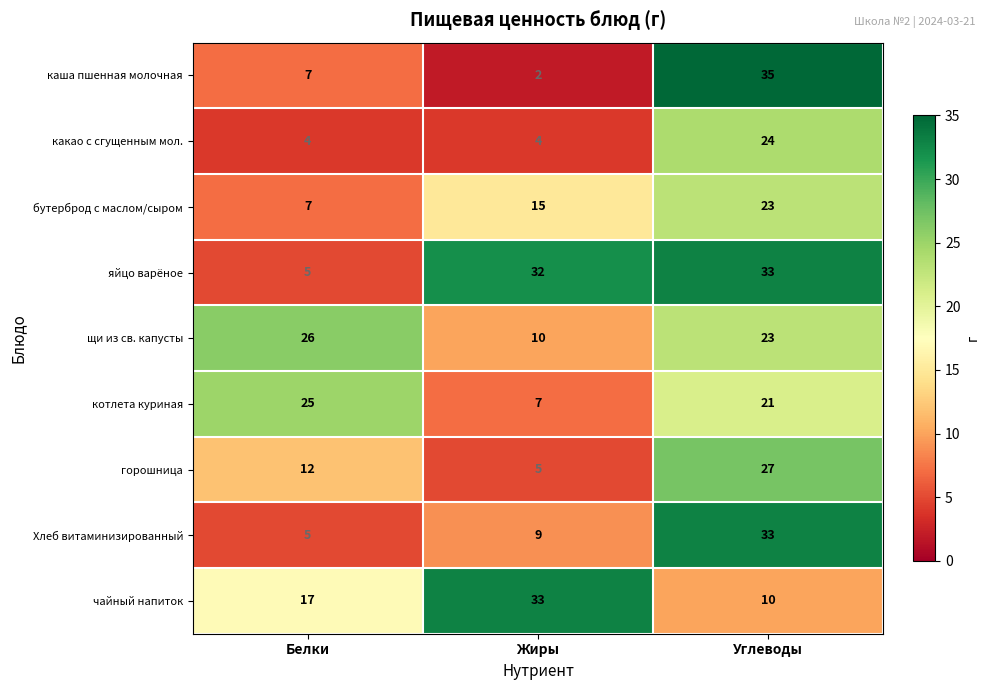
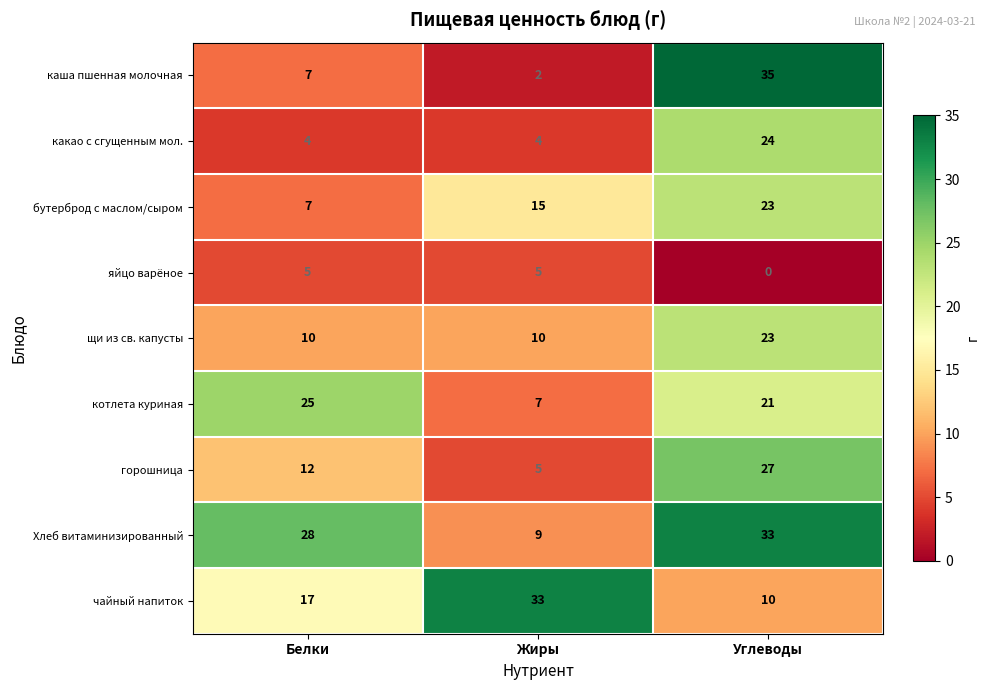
  {
    "каша пшенная молочная": {
      "Белки": 7,
      "Жиры": 2,
      "Углеводы": 35
    },
    "какао с сгущенным мол.": {
      "Белки": 4,
      "Жиры": 4,
      "Углеводы": 24
    },
    "бутерброд с маслом/сыром": {
      "Белки": 7,
      "Жиры": 15,
      "Углеводы": 23
    },
    "яйцо варёное": {
      "Белки": 5,
-     "Жиры": 32,
-     "Углеводы": 33
+     "Жиры": 5,
+     "Углеводы": 0
    },
    "щи из св. капусты": {
-     "Белки": 26,
+     "Белки": 10,
      "Жиры": 10,
      "Углеводы": 23
    },
    "котлета куриная": {
      "Белки": 25,
      "Жиры": 7,
      "Углеводы": 21
    },
    "горошница": {
      "Белки": 12,
      "Жиры": 5,
      "Углеводы": 27
    },
    "Хлеб витаминизированный": {
-     "Белки": 5,
+     "Белки": 28,
      "Жиры": 9,
      "Углеводы": 33
    },
    "чайный напиток": {
      "Белки": 17,
      "Жиры": 33,
      "Углеводы": 10
    }
  }
